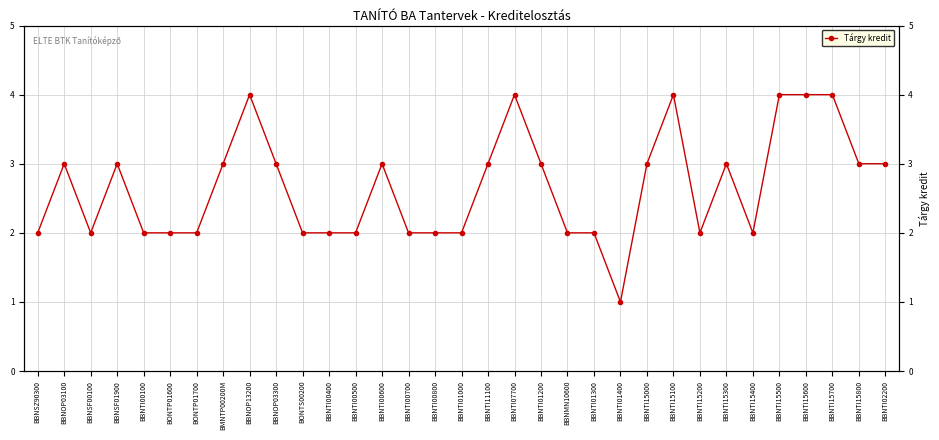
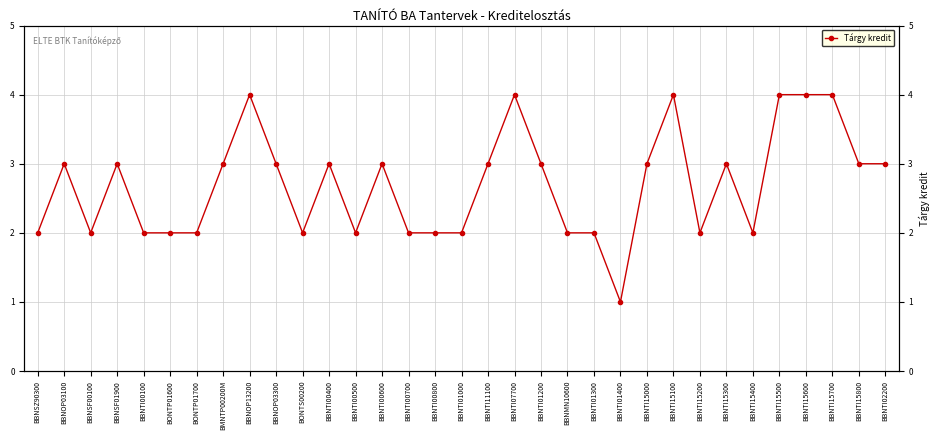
  {
    "BBNSZ90300": 2,
    "BBNOP03100": 3,
    "BBNSF00100": 2,
    "BBNSF01900": 3,
    "BBNTI00100": 2,
    "BONTP01600": 2,
    "BONTP01700": 2,
    "BMNTP00200M": 3,
    "BBNOP13200": 4,
    "BBNOP03300": 3,
    "BONTS00200": 2,
-   "BBNTI00400": 2,
+   "BBNTI00400": 3,
    "BBNTI00500": 2,
    "BBNTI00600": 3,
    "BBNTI00700": 2,
    "BBNTI00800": 2,
    "BBNTI01000": 2,
    "BBNTI11100": 3,
    "BBNTI07700": 4,
    "BBNTI01200": 3,
    "BBNMN10600": 2,
    "BBNTI01300": 2,
    "BBNTI01400": 1,
    "BBNTI15000": 3,
    "BBNTI15100": 4,
    "BBNTI15200": 2,
    "BBNTI15300": 3,
    "BBNTI15400": 2,
    "BBNTI15500": 4,
    "BBNTI15600": 4,
    "BBNTI15700": 4,
    "BBNTI15800": 3,
    "BBNTI02200": 3
  }
